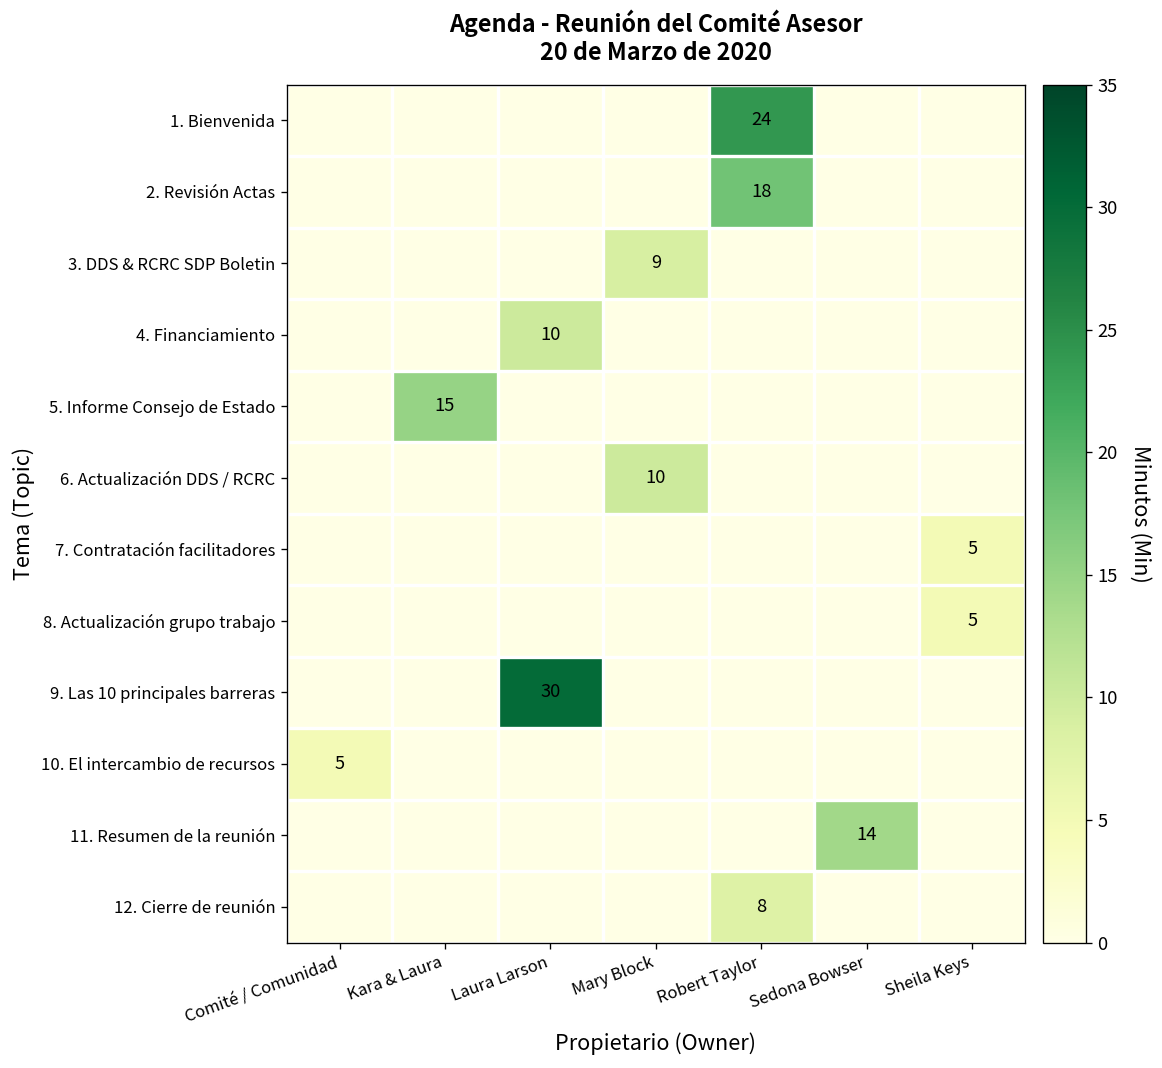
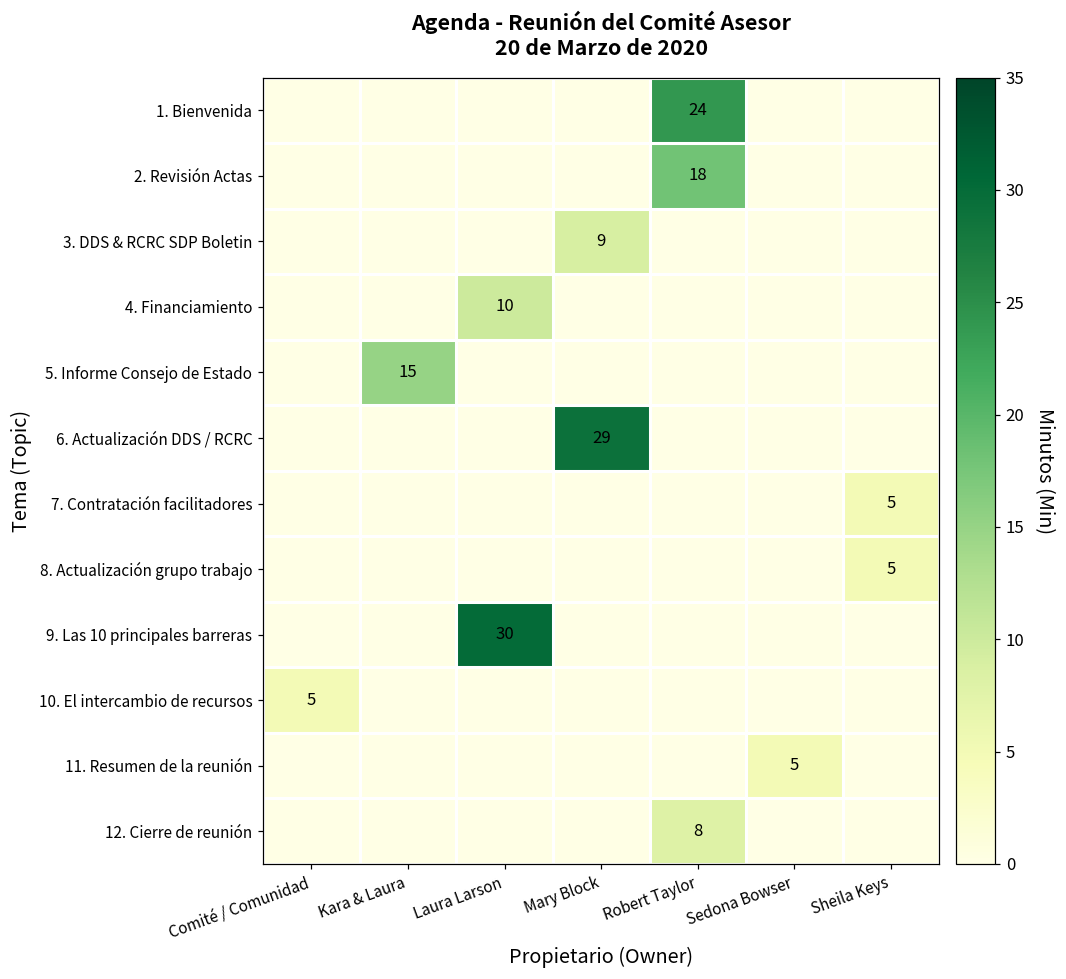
  {
    "1. Bienvenida": {
      "Robert Taylor": 24
    },
    "2. Revisión Actas": {
      "Robert Taylor": 18
    },
    "3. DDS & RCRC SDP Boletin": {
      "Mary Block": 9
    },
    "4. Financiamiento": {
      "Laura Larson": 10
    },
    "5. Informe Consejo de Estado": {
      "Kara & Laura": 15
    },
    "6. Actualización DDS / RCRC": {
-     "Mary Block": 10
+     "Mary Block": 29
    },
    "7. Contratación facilitadores": {
      "Sheila Keys": 5
    },
    "8. Actualización grupo trabajo": {
      "Sheila Keys": 5
    },
    "9. Las 10 principales barreras": {
      "Laura Larson": 30
    },
    "10. El intercambio de recursos": {
      "Comité / Comunidad": 5
    },
    "11. Resumen de la reunión": {
-     "Sedona Bowser": 14
+     "Sedona Bowser": 5
    },
    "12. Cierre de reunión": {
      "Robert Taylor": 8
    }
  }
